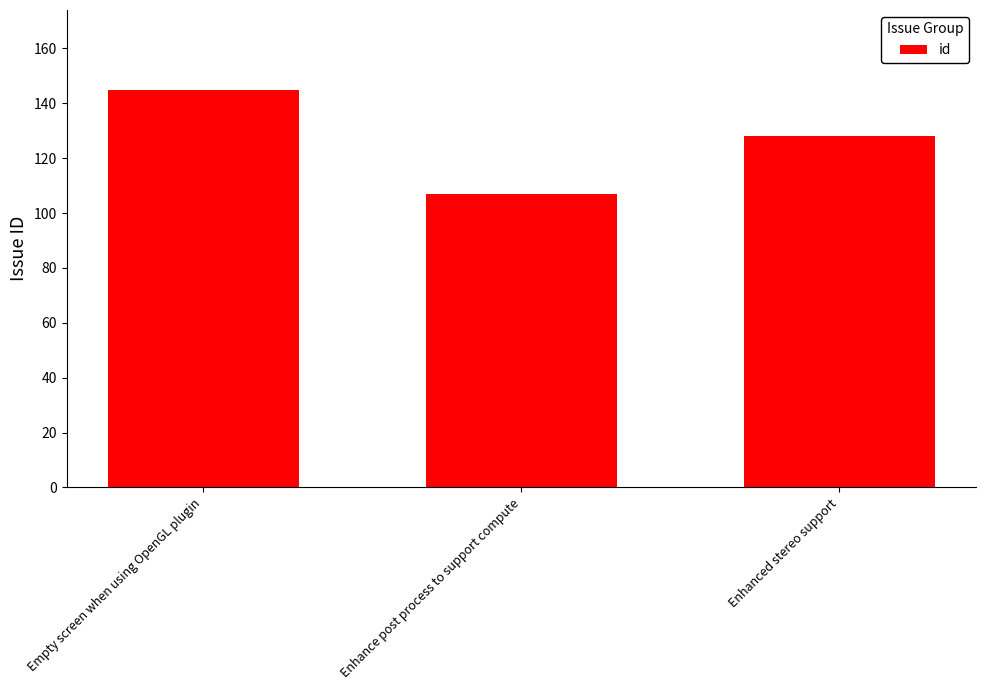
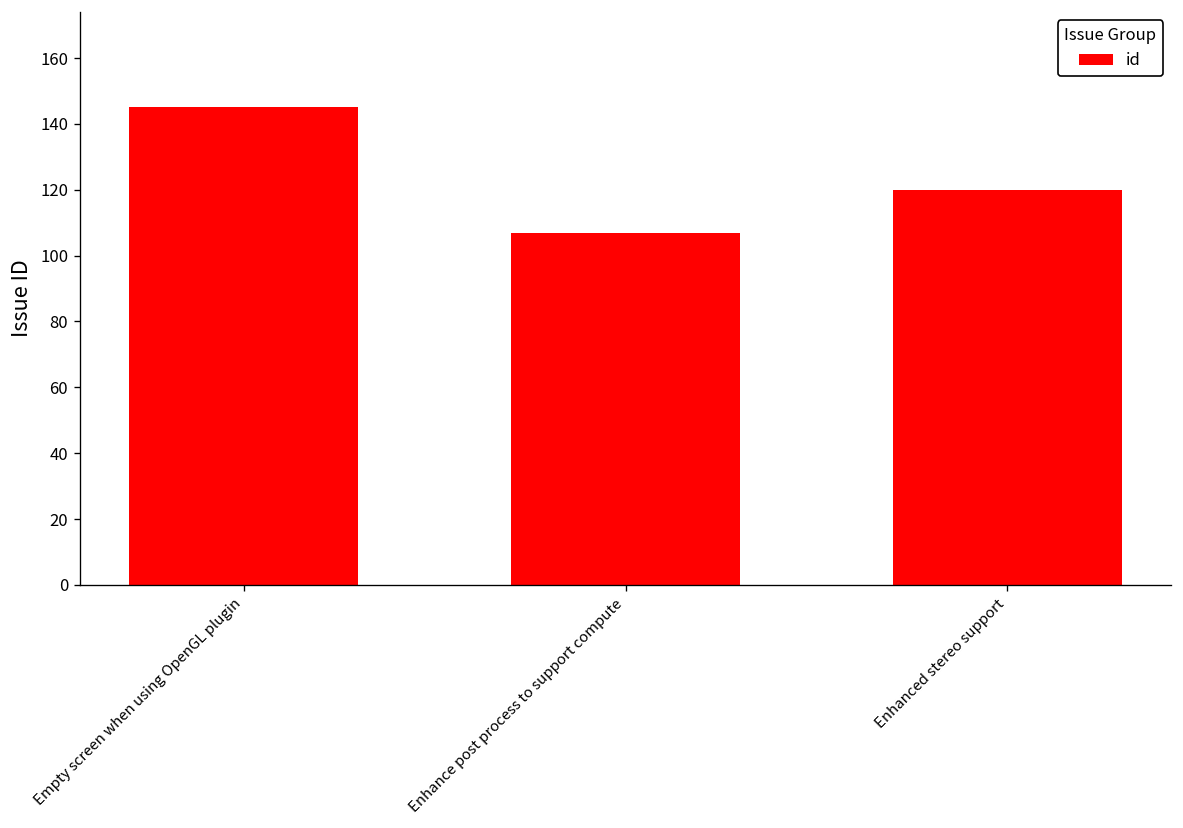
  {
    "Empty screen when using OpenGL plugin": 145,
    "Enhance post process to support compute": 107,
-   "Enhanced stereo support": 128
+   "Enhanced stereo support": 120
  }
